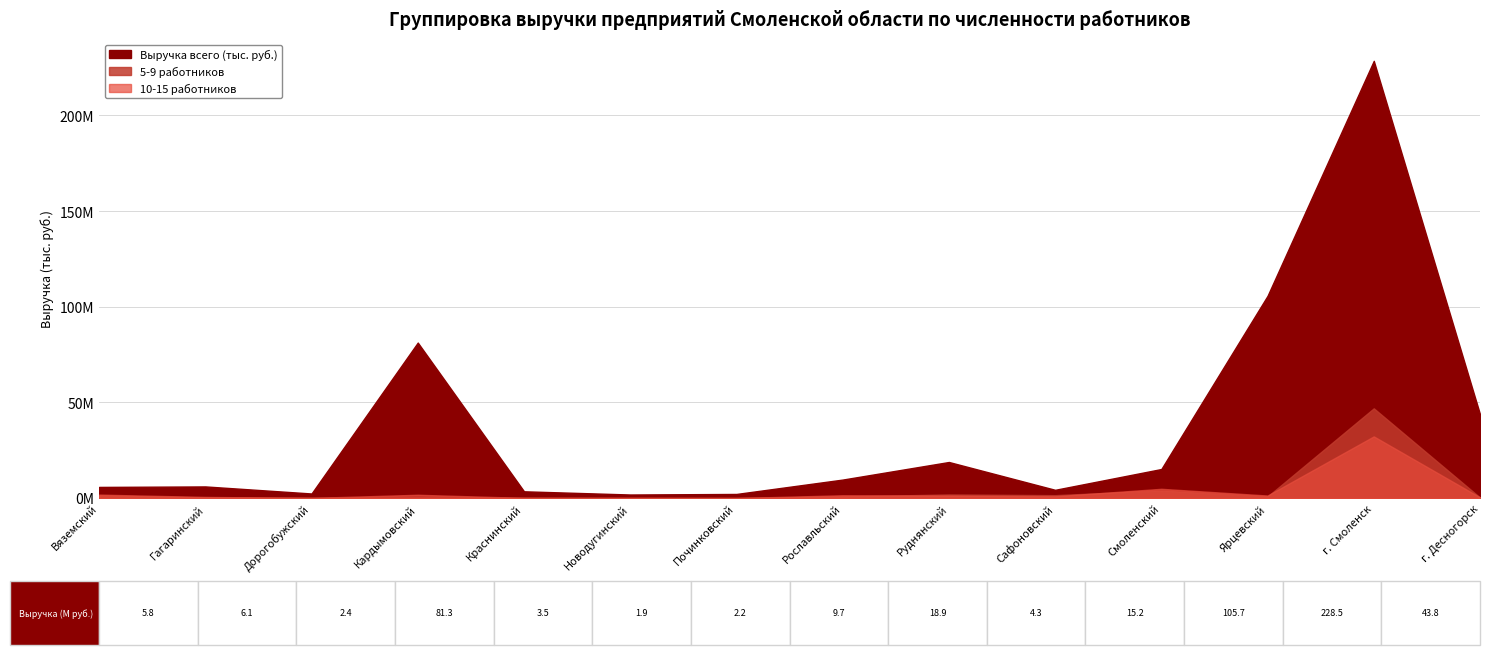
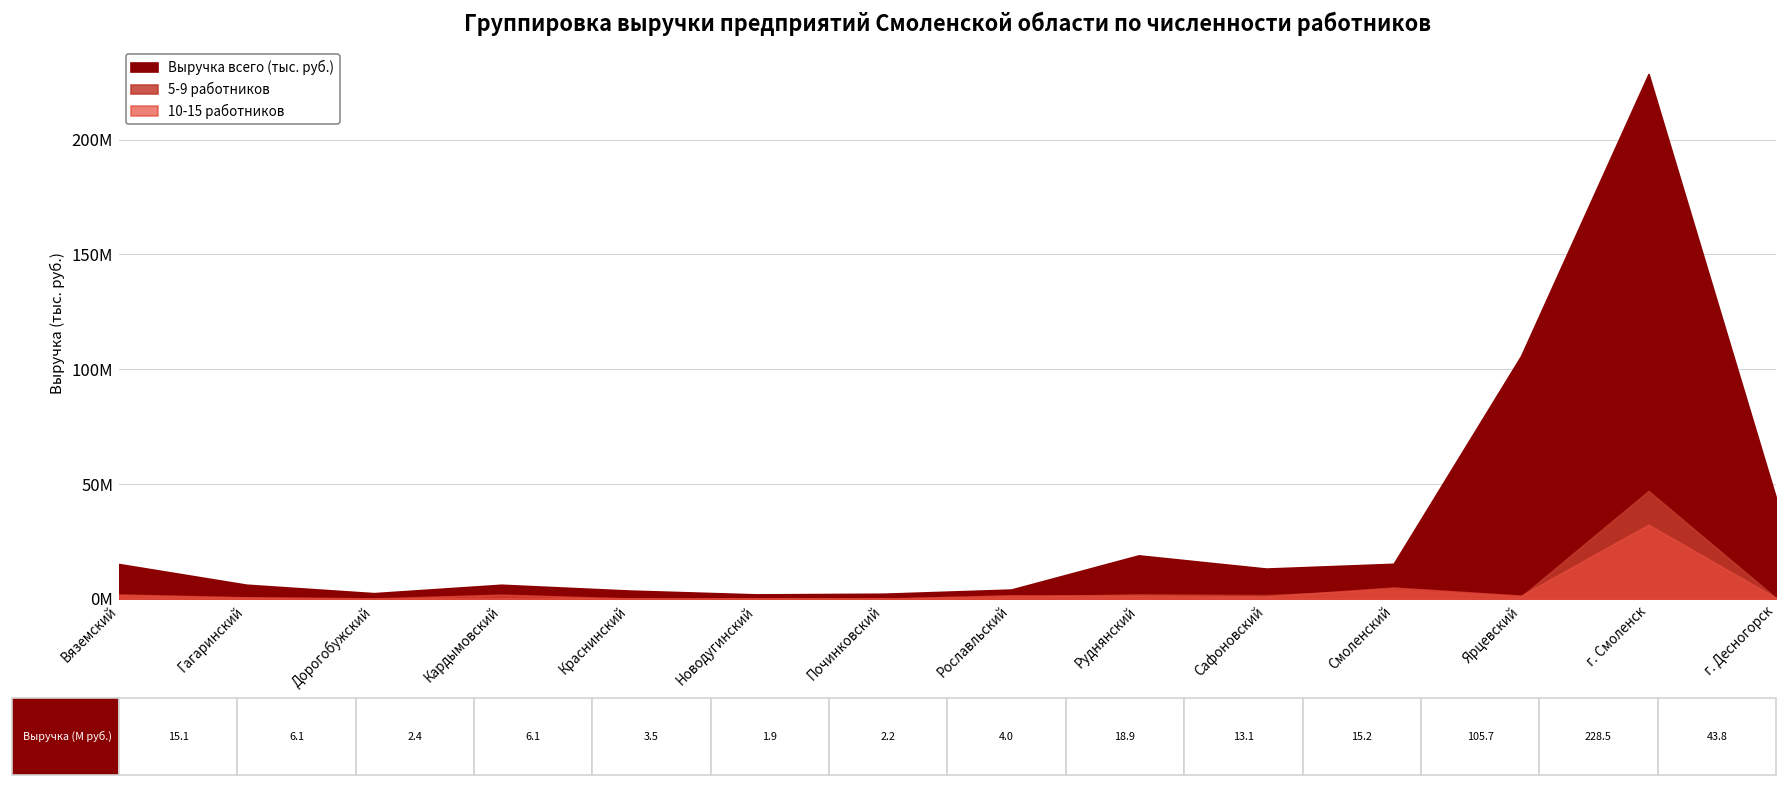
  {
    "Выручка всего (тыс. руб.)": {
-     "Вяземский": 5.8,
-     "Кардымовский": 81.3,
-     "Рославльский": 9.7,
-     "Сафоновский": 4.3
+     "Вяземский": 15.1,
+     "Кардымовский": 6.1,
+     "Рославльский": 4.0,
+     "Сафоновский": 13.1
    }
  }
